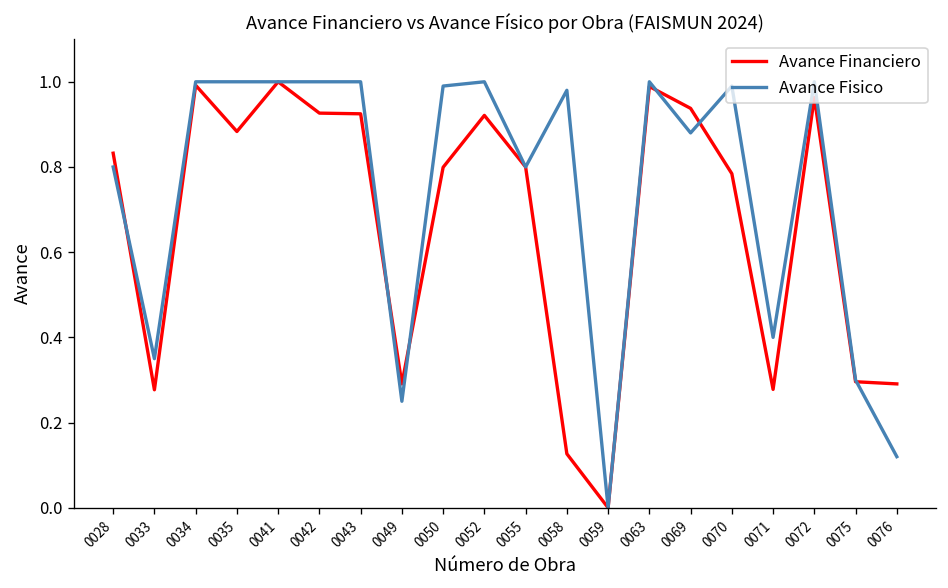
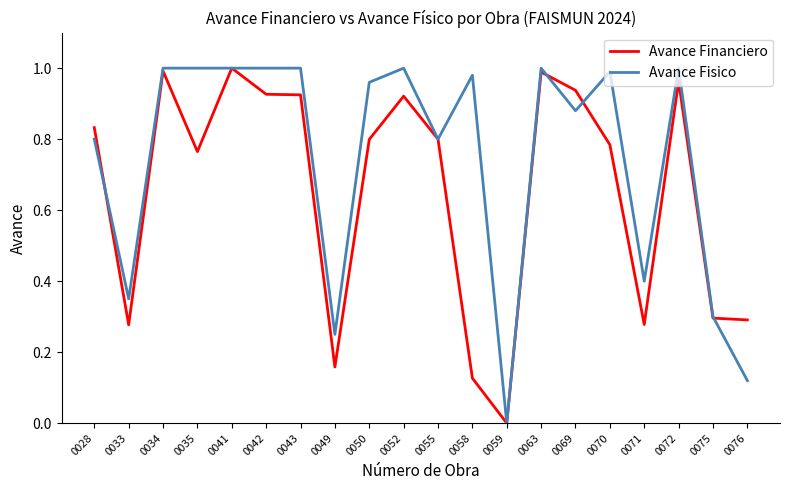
  {
    "Avance Financiero": {
      "0028": 0.83,
      "0033": 0.28,
      "0034": 0.99,
-     "0035": 0.88,
+     "0035": 0.76,
      "0042": 0.93,
      "0043": 0.92,
-     "0049": 0.29,
+     "0049": 0.16,
      "0050": 0.80,
      "0052": 0.92,
      "0058": 0.13,
      "0063": 0.99,
      "0069": 0.94,
      "0070": 0.78,
      "0071": 0.28,
      "0076": 0.29
    },
    "Avance Fisico": {
      "0028": 0.80,
      "0033": 0.35,
      "0034": 1.00,
      "0035": 1.00,
      "0042": 1.00,
      "0043": 1.00,
      "0049": 0.25,
-     "0050": 0.99,
+     "0050": 0.96,
      "0052": 1.00,
      "0058": 0.98,
      "0063": 1.00,
      "0069": 0.88,
      "0071": 0.40,
      "0076": 0.12
    }
  }
